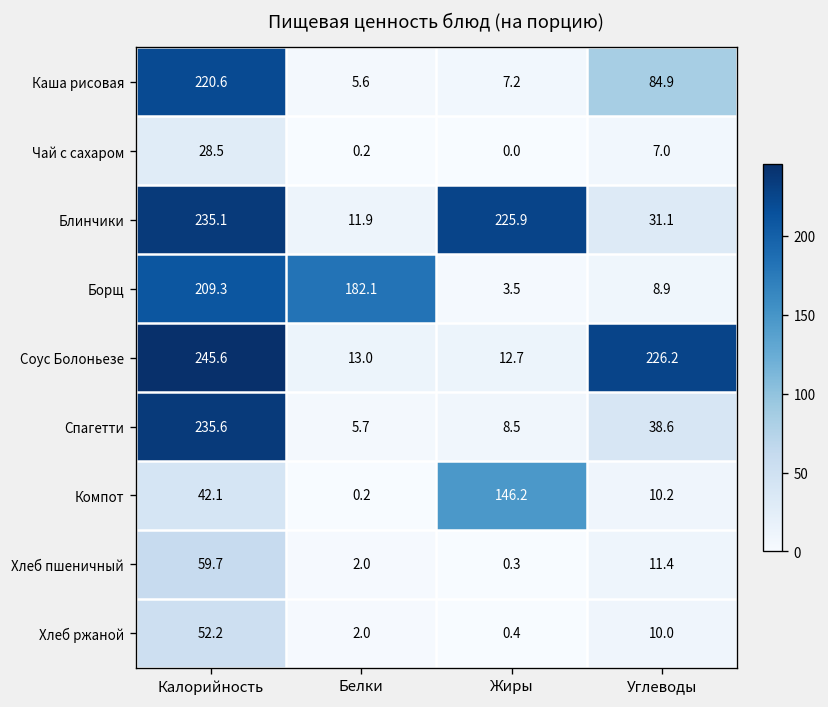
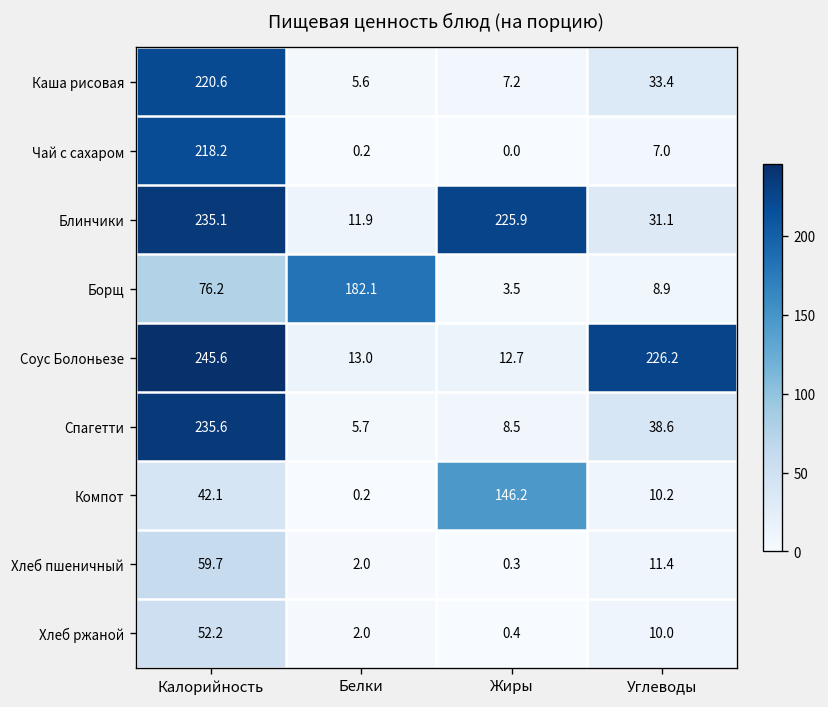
  {
    "Каша рисовая": {
      "Калорийность": 220.6,
      "Белки": 5.6,
      "Жиры": 7.2,
-     "Углеводы": 84.9
+     "Углеводы": 33.4
    },
    "Чай с сахаром": {
-     "Калорийность": 28.5,
+     "Калорийность": 218.2,
      "Белки": 0.2,
      "Жиры": 0.0,
      "Углеводы": 7.0
    },
    "Блинчики": {
      "Калорийность": 235.1,
      "Белки": 11.9,
      "Жиры": 225.9,
      "Углеводы": 31.1
    },
    "Борщ": {
-     "Калорийность": 209.3,
+     "Калорийность": 76.2,
      "Белки": 182.1,
      "Жиры": 3.5,
      "Углеводы": 8.9
    },
    "Соус Болоньезе": {
      "Калорийность": 245.6,
      "Белки": 13.0,
      "Жиры": 12.7,
      "Углеводы": 226.2
    },
    "Спагетти": {
      "Калорийность": 235.6,
      "Белки": 5.7,
      "Жиры": 8.5,
      "Углеводы": 38.6
    },
    "Компот": {
      "Калорийность": 42.1,
      "Белки": 0.2,
      "Жиры": 146.2,
      "Углеводы": 10.2
    },
    "Хлеб пшеничный": {
      "Калорийность": 59.7,
      "Белки": 2.0,
      "Жиры": 0.3,
      "Углеводы": 11.4
    },
    "Хлеб ржаной": {
      "Калорийность": 52.2,
      "Белки": 2.0,
      "Жиры": 0.4,
      "Углеводы": 10.0
    }
  }
